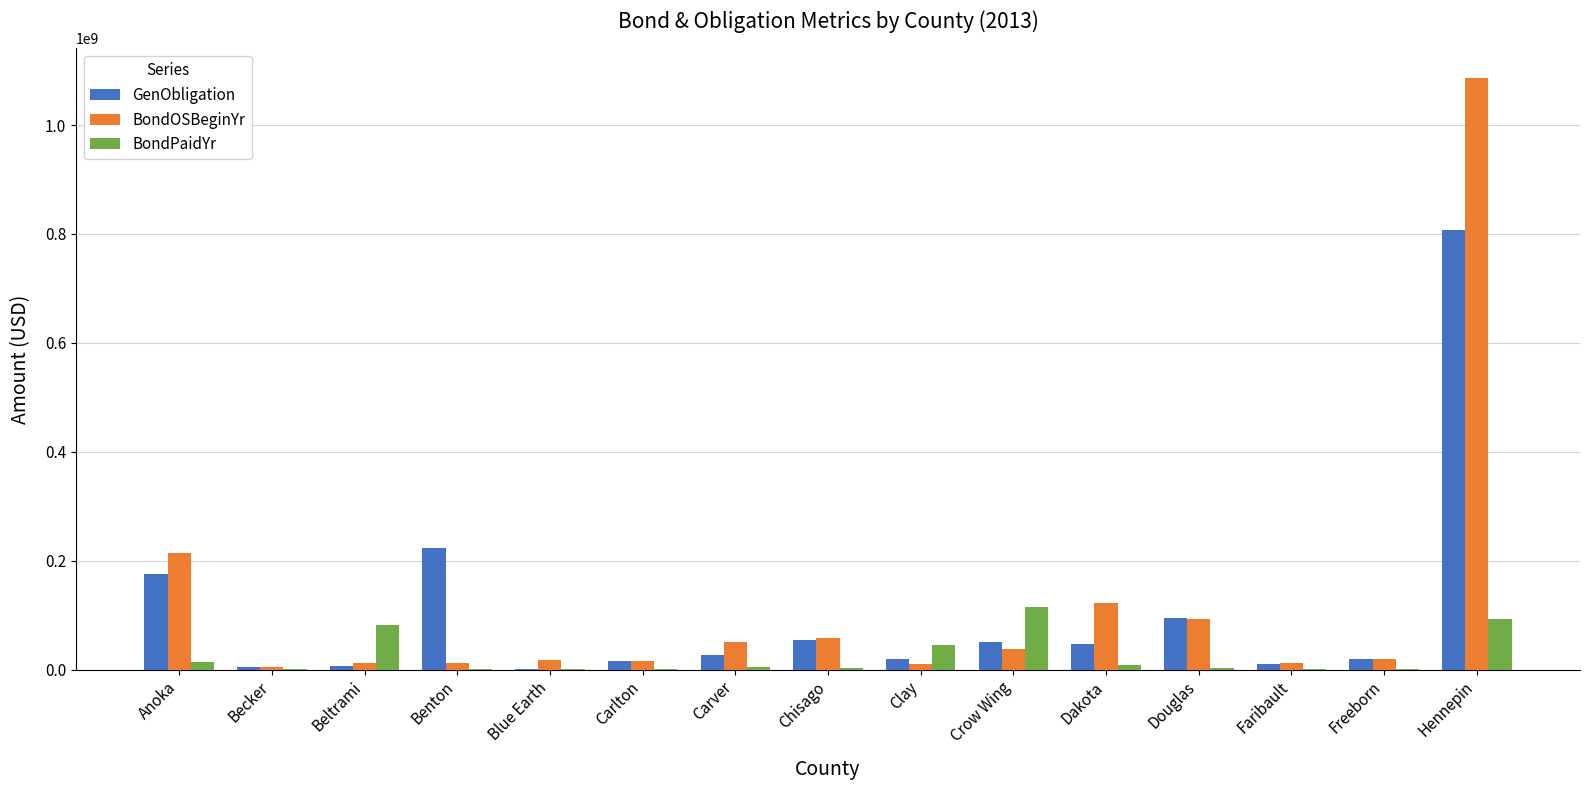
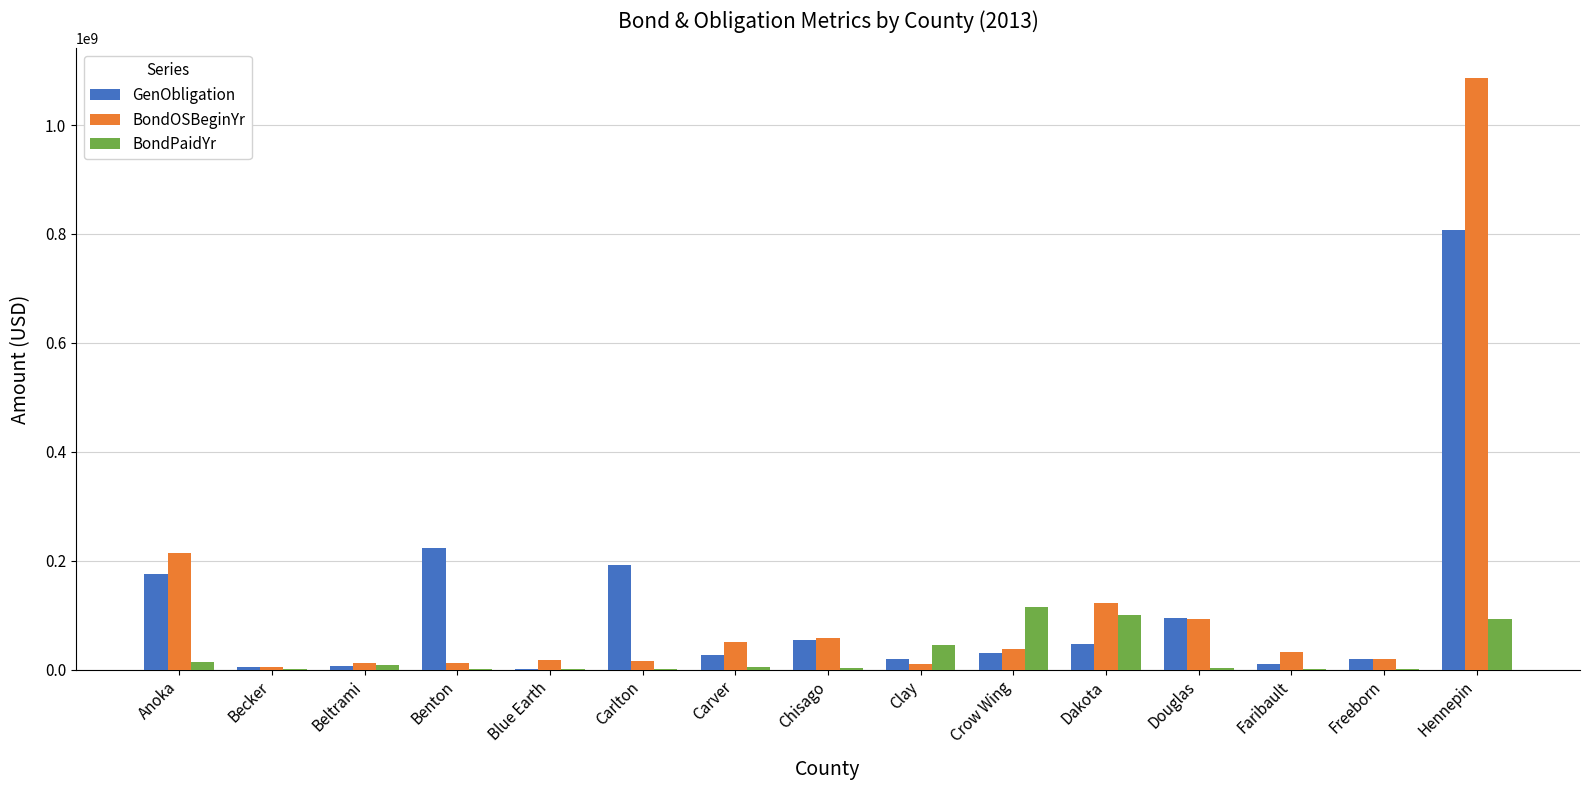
  {
    "GenObligation": {
      "Anoka": 180000000,
      "Becker": 0,
      "Beltrami": 10000000,
      "Benton": 220000000,
-     "Carlton": 20000000,
+     "Carlton": 190000000,
      "Carver": 30000000,
      "Chisago": 50000000,
      "Clay": 20000000,
-     "Crow Wing": 50000000,
+     "Crow Wing": 30000000,
      "Dakota": 50000000,
      "Douglas": 90000000,
      "Faribault": 10000000,
      "Freeborn": 20000000,
      "Hennepin": 810000000
    },
    "BondOSBeginYr": {
      "Anoka": 210000000,
      "Becker": 10000000,
      "Beltrami": 10000000,
      "Benton": 10000000,
      "Blue Earth": 20000000,
      "Carlton": 20000000,
      "Carver": 50000000,
      "Chisago": 60000000,
      "Clay": 10000000,
      "Crow Wing": 40000000,
      "Dakota": 120000000,
      "Douglas": 90000000,
-     "Faribault": 10000000,
+     "Faribault": 30000000,
      "Freeborn": 20000000,
      "Hennepin": 1090000000
    },
    "BondPaidYr": {
      "Anoka": 10000000,
-     "Beltrami": 80000000,
+     "Beltrami": 10000000,
      "Clay": 50000000,
      "Crow Wing": 110000000,
-     "Dakota": 10000000,
+     "Dakota": 100000000,
      "Hennepin": 90000000
    }
  }
